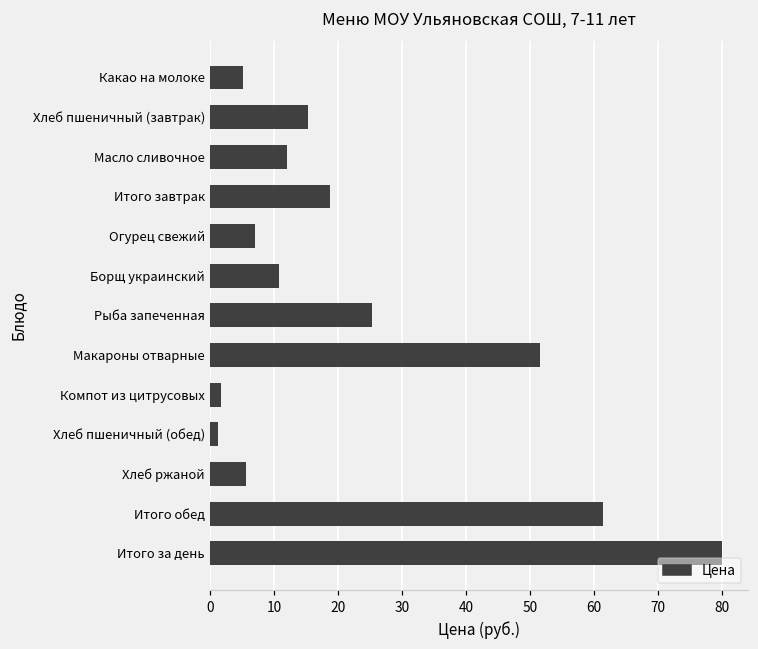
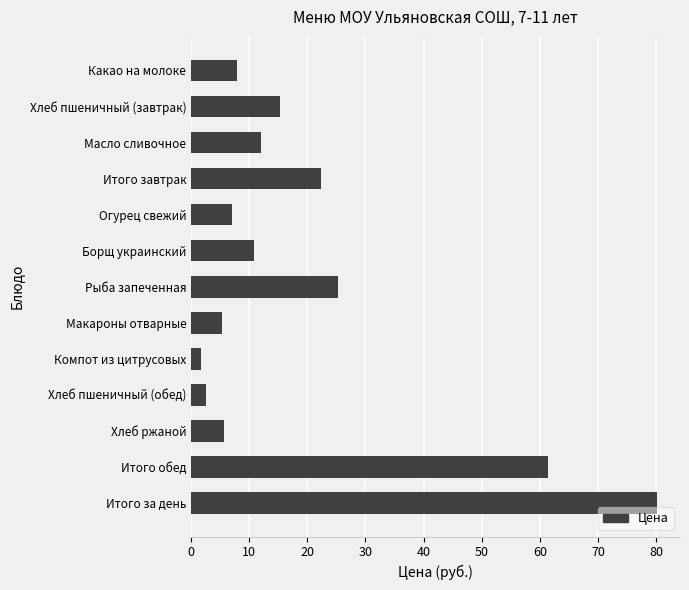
  {
-   "Какао на молоке": 5,
+   "Какао на молоке": 8,
    "Хлеб пшеничный (завтрак)": 15,
    "Масло сливочное": 12,
-   "Итого завтрак": 19,
+   "Итого завтрак": 22,
    "Огурец свежий": 7,
    "Борщ украинский": 11,
    "Рыба запеченная": 25,
-   "Макароны отварные": 52,
+   "Макароны отварные": 5,
    "Компот из цитрусовых": 2,
-   "Хлеб пшеничный (обед)": 1,
+   "Хлеб пшеничный (обед)": 3,
    "Хлеб ржаной": 6,
    "Итого обед": 61,
    "Итого за день": 80
  }
